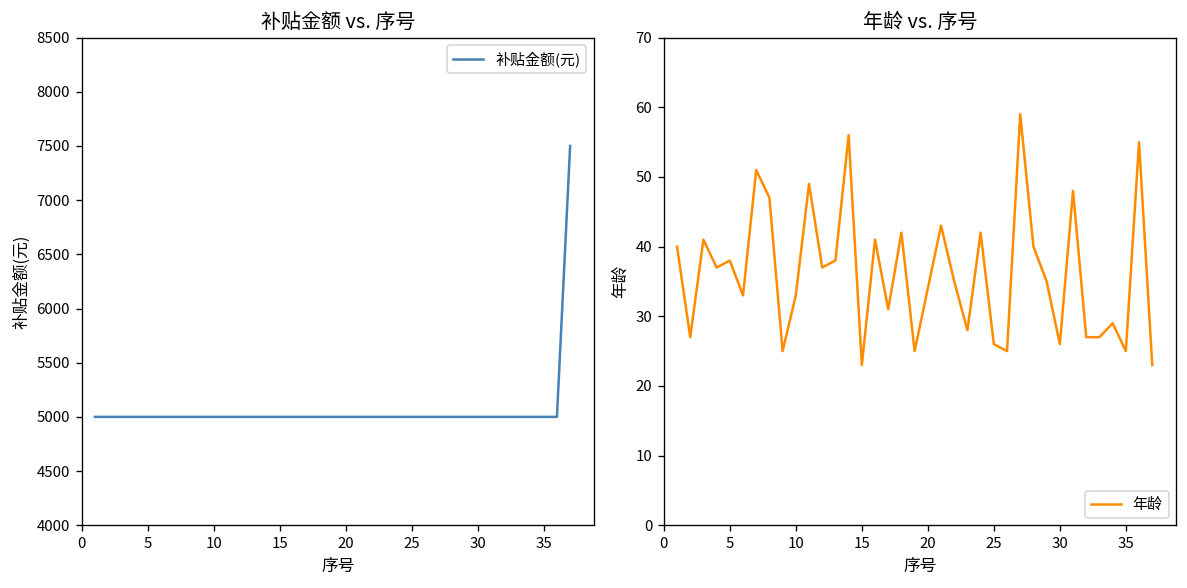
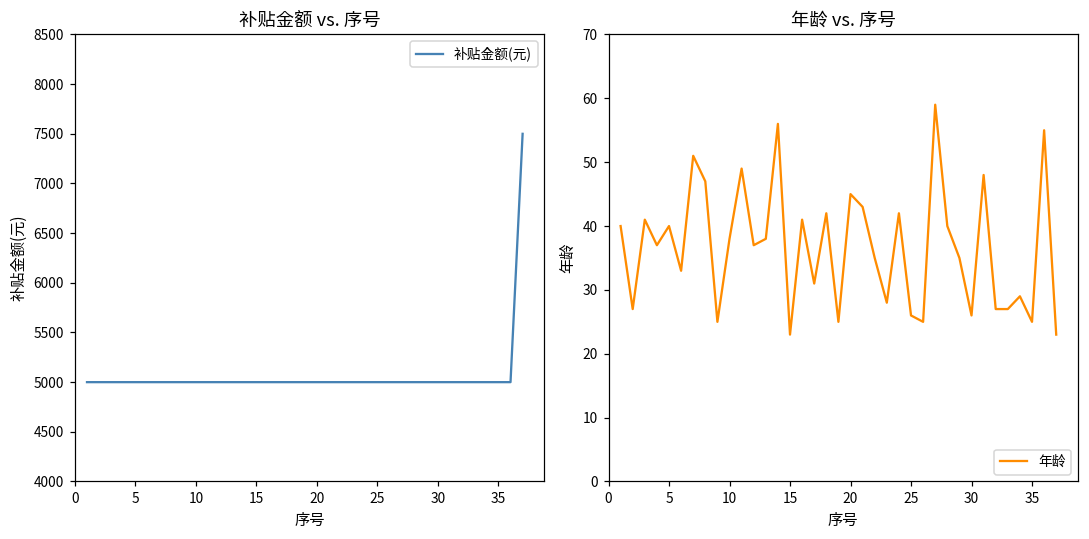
  {
    "补贴金额 vs. 序号": {
      "5": 5000,
      "10": 5000,
      "15": 5000,
      "20": 5000,
      "25": 5000,
      "30": 5000,
      "35": 5000
    },
    "年龄 vs. 序号": {
-     "5": 38,
-     "10": 33,
+     "5": 40,
+     "10": 38,
      "15": 23,
-     "20": 34,
+     "20": 45,
      "25": 26,
      "30": 26,
      "35": 25
    }
  }
